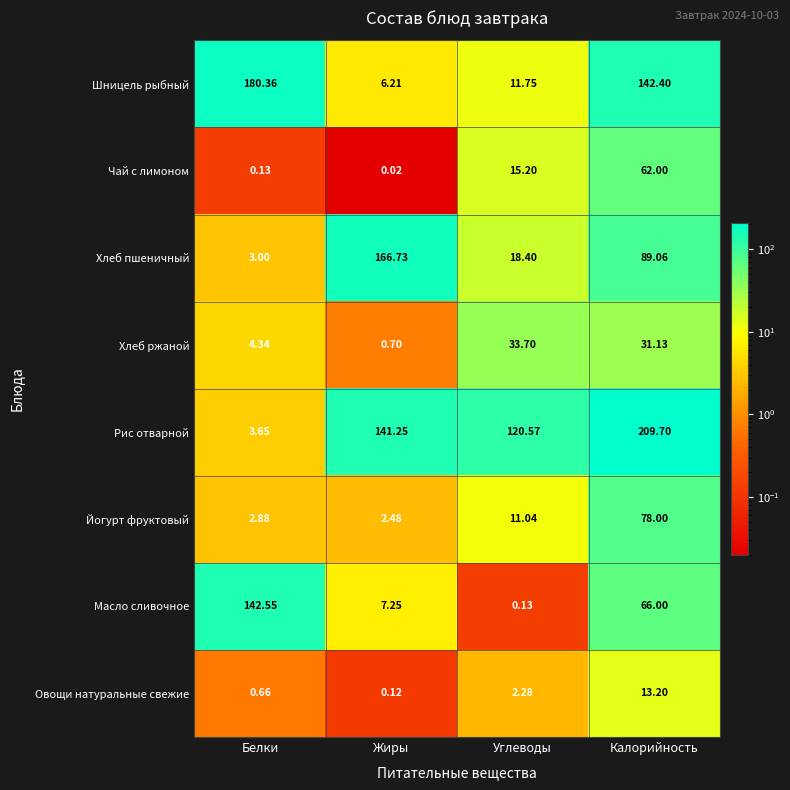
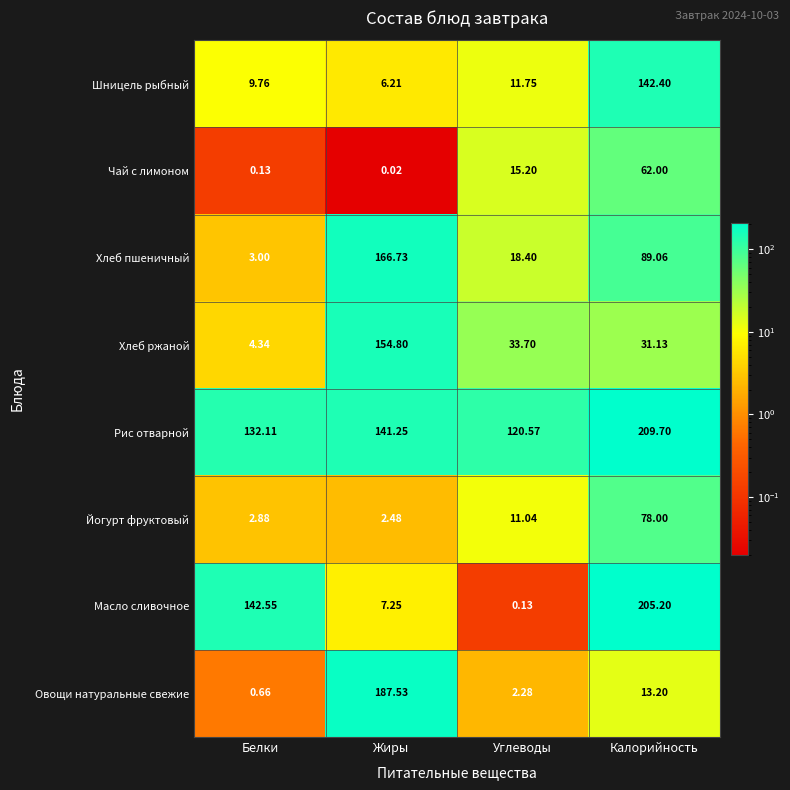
  {
    "Шницель рыбный": {
-     "Белки": 180.36,
+     "Белки": 9.76,
      "Жиры": 6.21,
      "Углеводы": 11.75,
      "Калорийность": 142.40
    },
    "Чай с лимоном": {
      "Белки": 0.13,
      "Жиры": 0.02,
      "Углеводы": 15.20,
      "Калорийность": 62.00
    },
    "Хлеб пшеничный": {
      "Белки": 3.00,
      "Жиры": 166.73,
      "Углеводы": 18.40,
      "Калорийность": 89.06
    },
    "Хлеб ржаной": {
      "Белки": 4.34,
-     "Жиры": 0.70,
+     "Жиры": 154.80,
      "Углеводы": 33.70,
      "Калорийность": 31.13
    },
    "Рис отварной": {
-     "Белки": 3.65,
+     "Белки": 132.11,
      "Жиры": 141.25,
      "Углеводы": 120.57,
      "Калорийность": 209.70
    },
    "Йогурт фруктовый": {
      "Белки": 2.88,
      "Жиры": 2.48,
      "Углеводы": 11.04,
      "Калорийность": 78.00
    },
    "Масло сливочное": {
      "Белки": 142.55,
      "Жиры": 7.25,
      "Углеводы": 0.13,
-     "Калорийность": 66.00
+     "Калорийность": 205.20
    },
    "Овощи натуральные свежие": {
      "Белки": 0.66,
-     "Жиры": 0.12,
+     "Жиры": 187.53,
      "Углеводы": 2.28,
      "Калорийность": 13.20
    }
  }
